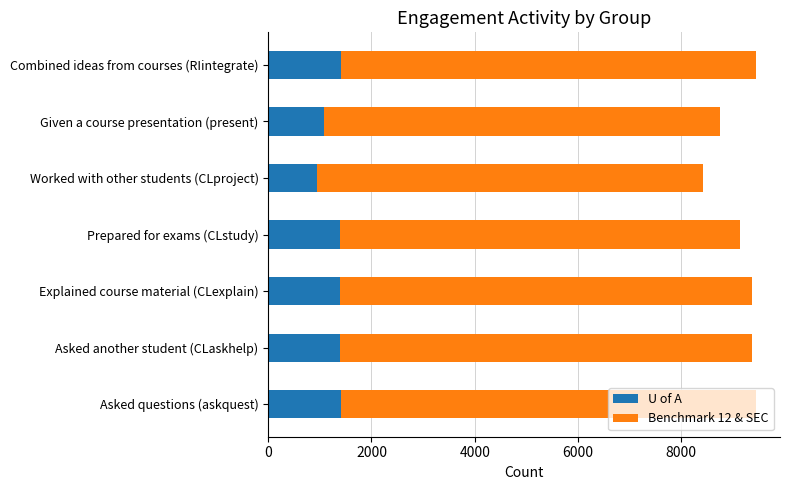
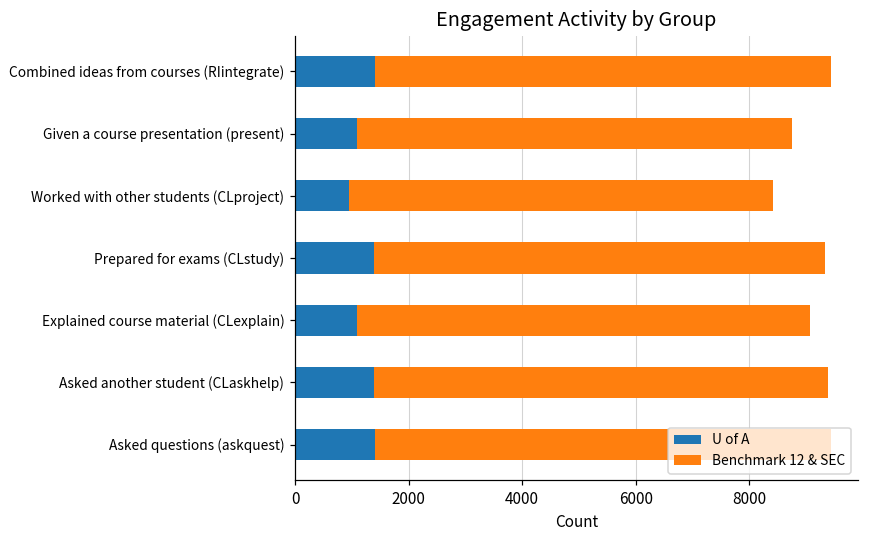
  {
    "U of A": {
      "Combined ideas from courses (RIintegrate)": 1400,
      "Given a course presentation (present)": 1100,
      "Worked with other students (CLproject)": 900,
      "Prepared for exams (CLstudy)": 1400,
-     "Explained course material (CLexplain)": 1400,
+     "Explained course material (CLexplain)": 1100,
      "Asked another student (CLaskhelp)": 1400,
      "Asked questions (askquest)": 1400
    },
    "Benchmark 12 & SEC": {
      "Combined ideas from courses (RIintegrate)": 8000,
      "Given a course presentation (present)": 7700,
      "Worked with other students (CLproject)": 7500,
-     "Prepared for exams (CLstudy)": 7700,
+     "Prepared for exams (CLstudy)": 7900,
      "Explained course material (CLexplain)": 8000,
      "Asked another student (CLaskhelp)": 8000
    }
  }
